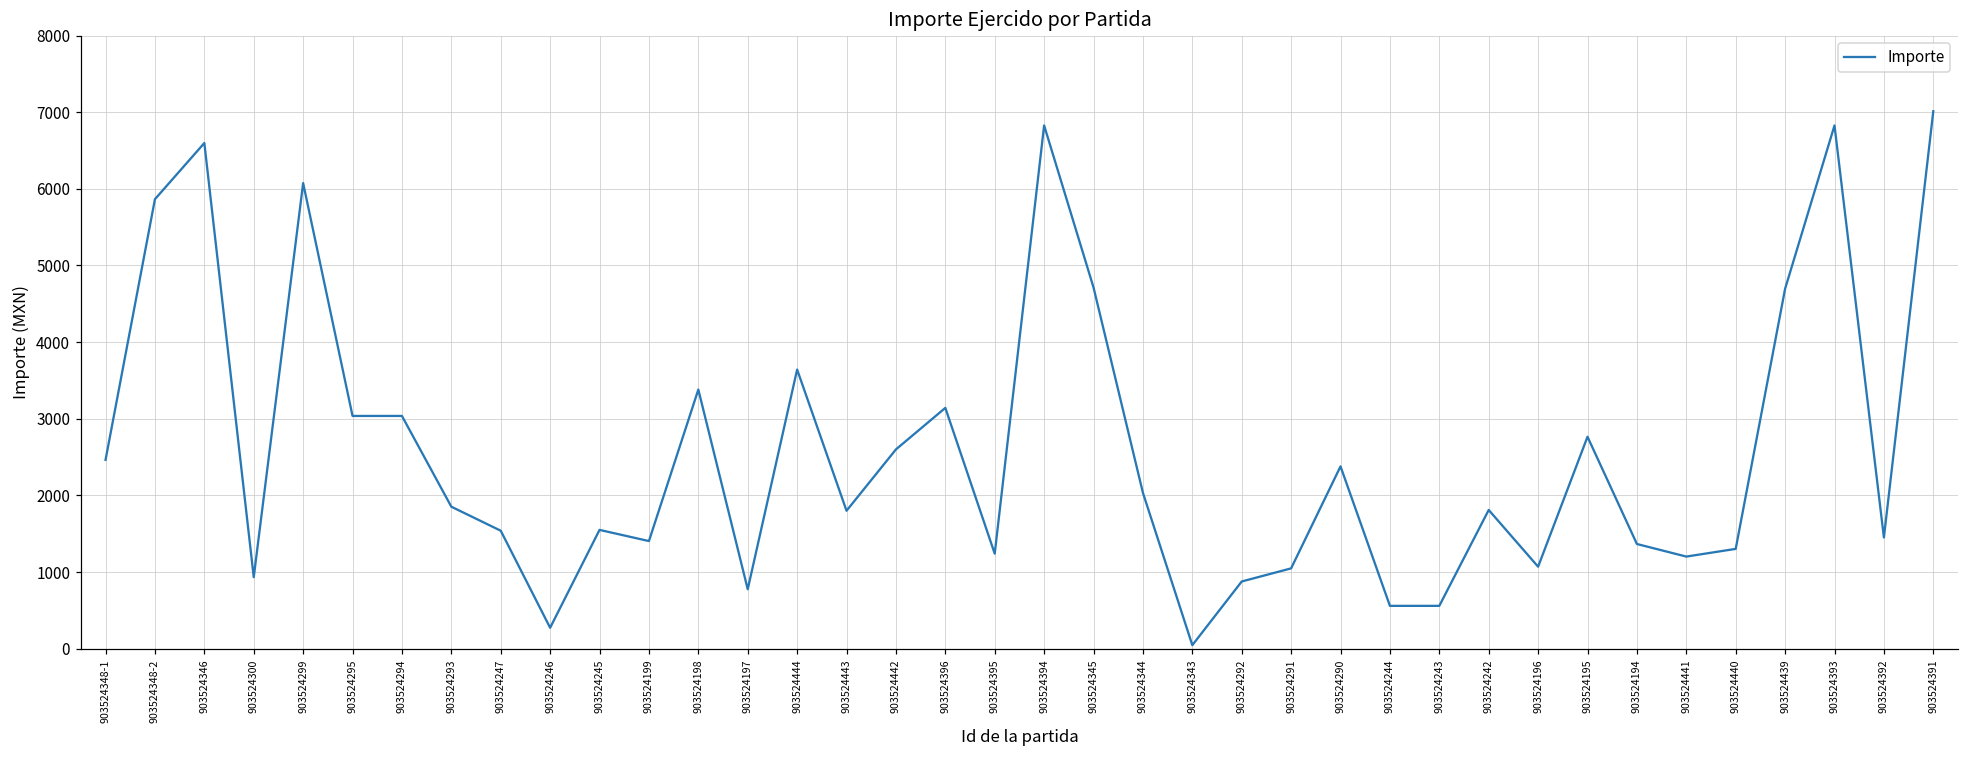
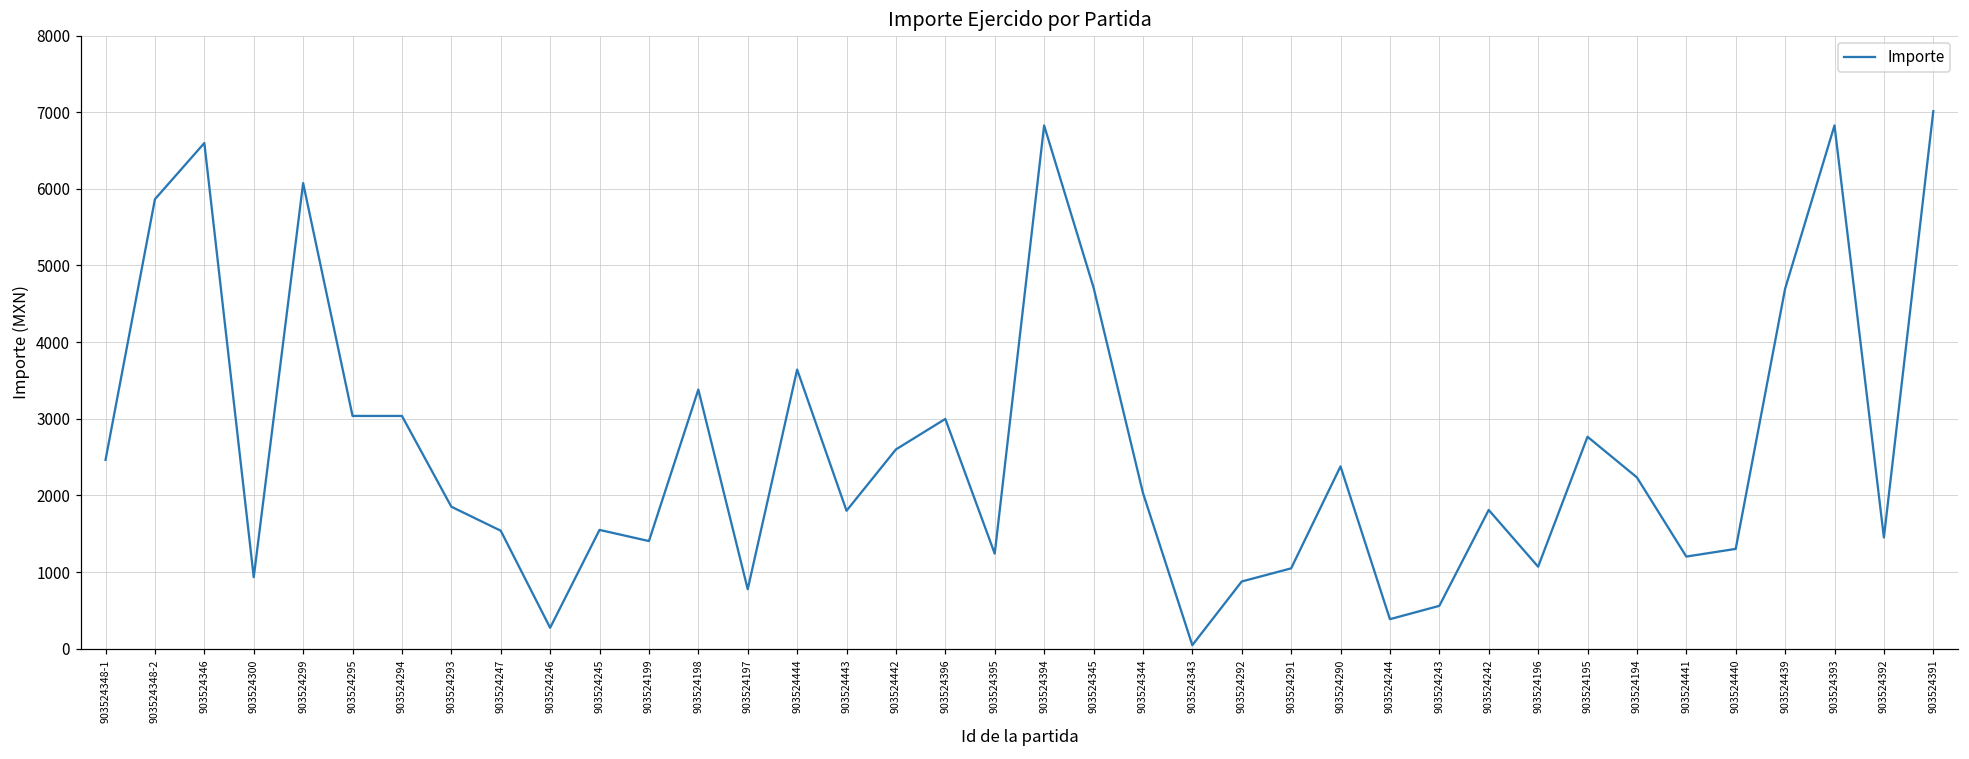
  {
    "903524348-1": 2500,
    "903524348-2": 5900,
    "903524346": 6600,
    "903524300": 900,
    "903524299": 6100,
    "903524295": 3000,
    "903524294": 3000,
    "903524293": 1900,
    "903524247": 1500,
    "903524246": 300,
    "903524245": 1600,
    "903524199": 1400,
    "903524198": 3400,
    "903524197": 800,
    "903524444": 3600,
    "903524443": 1800,
    "903524442": 2600,
-   "903524396": 3100,
+   "903524396": 3000,
    "903524395": 1200,
    "903524394": 6800,
    "903524345": 4700,
    "903524344": 2000,
    "903524343": 0,
    "903524292": 900,
    "903524291": 1000,
    "903524290": 2400,
-   "903524244": 600,
+   "903524244": 400,
    "903524243": 600,
    "903524242": 1800,
    "903524196": 1100,
    "903524195": 2800,
-   "903524194": 1400,
+   "903524194": 2200,
    "903524441": 1200,
    "903524440": 1300,
    "903524439": 4700,
    "903524393": 6800,
    "903524392": 1500,
    "903524391": 7000
  }
